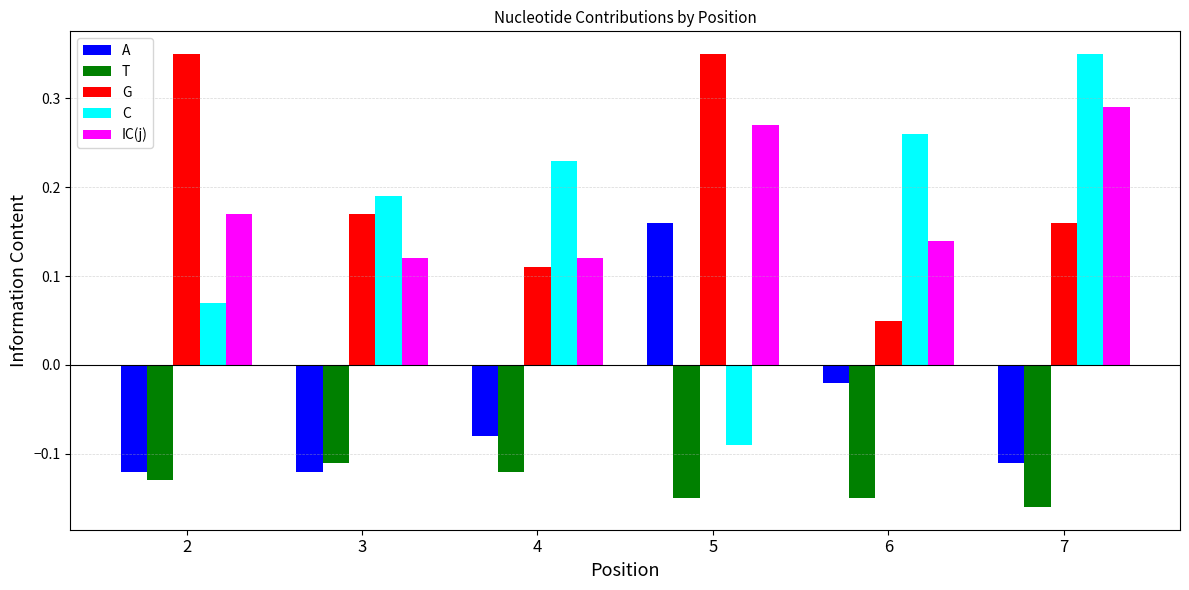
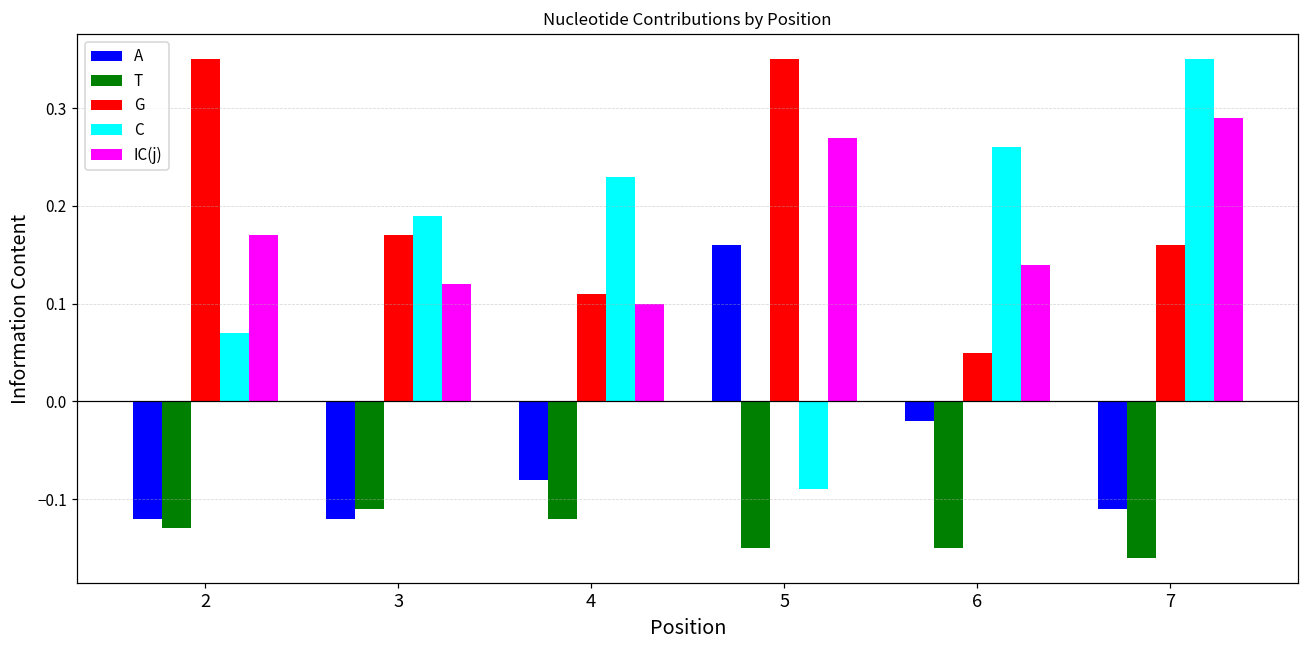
  {
    "A": {
      "2": -0.12,
      "3": -0.12,
      "4": -0.08,
      "5": 0.16,
      "6": -0.02,
      "7": -0.11
    },
    "T": {
      "2": -0.13,
      "3": -0.11,
      "4": -0.12,
      "5": -0.15,
      "6": -0.15,
      "7": -0.16
    },
    "G": {
      "2": 0.35,
      "3": 0.17,
      "4": 0.11,
      "5": 0.35,
      "6": 0.05,
      "7": 0.16
    },
    "C": {
      "2": 0.07,
      "3": 0.19,
      "4": 0.23,
      "5": -0.09,
      "6": 0.26,
      "7": 0.35
    },
    "IC(j)": {
      "2": 0.17,
      "3": 0.12,
-     "4": 0.12,
+     "4": 0.10,
      "5": 0.27,
      "6": 0.14,
      "7": 0.29
    }
  }
